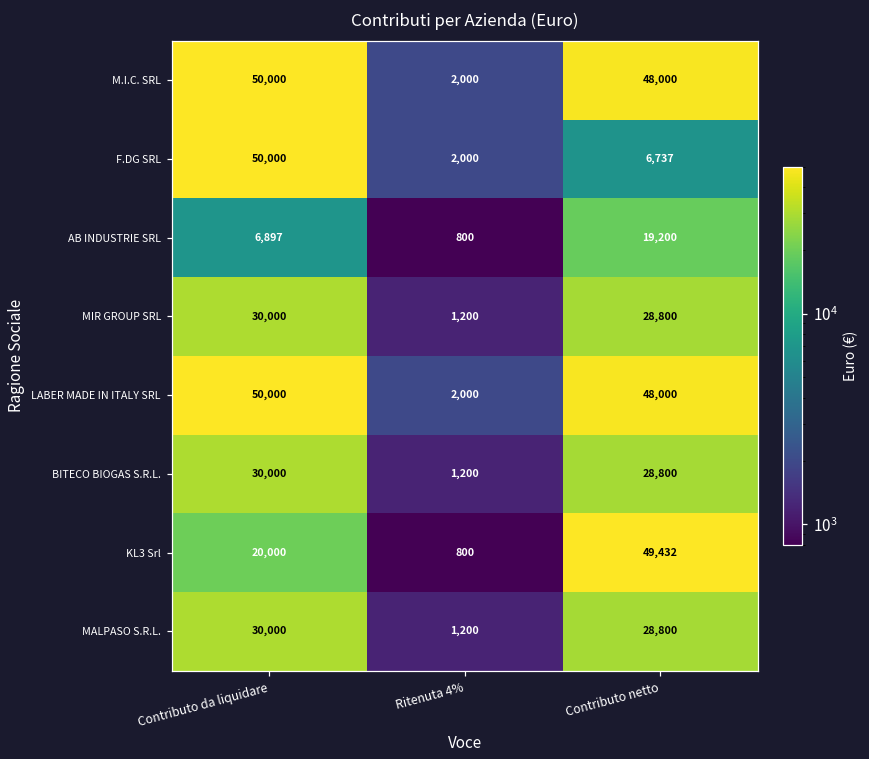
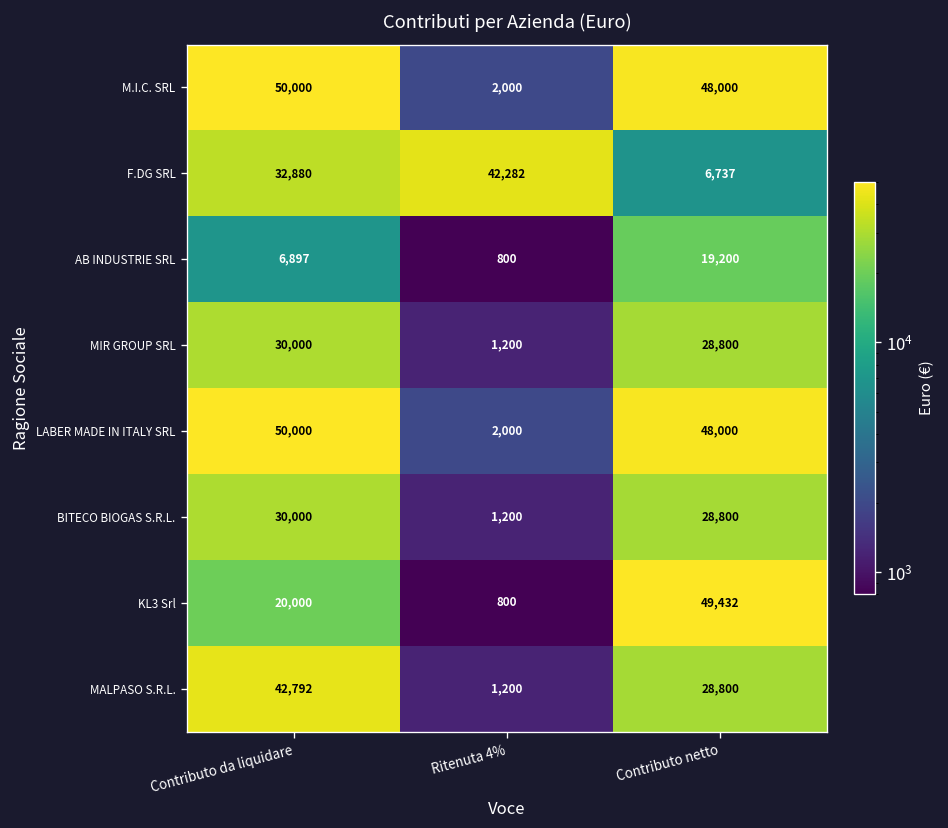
  {
    "M.I.C. SRL": {
      "Contributo da liquidare": "50,000",
      "Ritenuta 4%": "2,000",
      "Contributo netto": "48,000"
    },
    "F.DG SRL": {
-     "Contributo da liquidare": "50,000",
-     "Ritenuta 4%": "2,000",
+     "Contributo da liquidare": "32,880",
+     "Ritenuta 4%": "42,282",
      "Contributo netto": "6,737"
    },
    "AB INDUSTRIE SRL": {
      "Contributo da liquidare": "6,897",
      "Ritenuta 4%": "800",
      "Contributo netto": "19,200"
    },
    "MIR GROUP SRL": {
      "Contributo da liquidare": "30,000",
      "Ritenuta 4%": "1,200",
      "Contributo netto": "28,800"
    },
    "LABER MADE IN ITALY SRL": {
      "Contributo da liquidare": "50,000",
      "Ritenuta 4%": "2,000",
      "Contributo netto": "48,000"
    },
    "BITECO BIOGAS S.R.L.": {
      "Contributo da liquidare": "30,000",
      "Ritenuta 4%": "1,200",
      "Contributo netto": "28,800"
    },
    "KL3 Srl": {
      "Contributo da liquidare": "20,000",
      "Ritenuta 4%": "800",
      "Contributo netto": "49,432"
    },
    "MALPASO S.R.L.": {
-     "Contributo da liquidare": "30,000",
+     "Contributo da liquidare": "42,792",
      "Ritenuta 4%": "1,200",
      "Contributo netto": "28,800"
    }
  }
